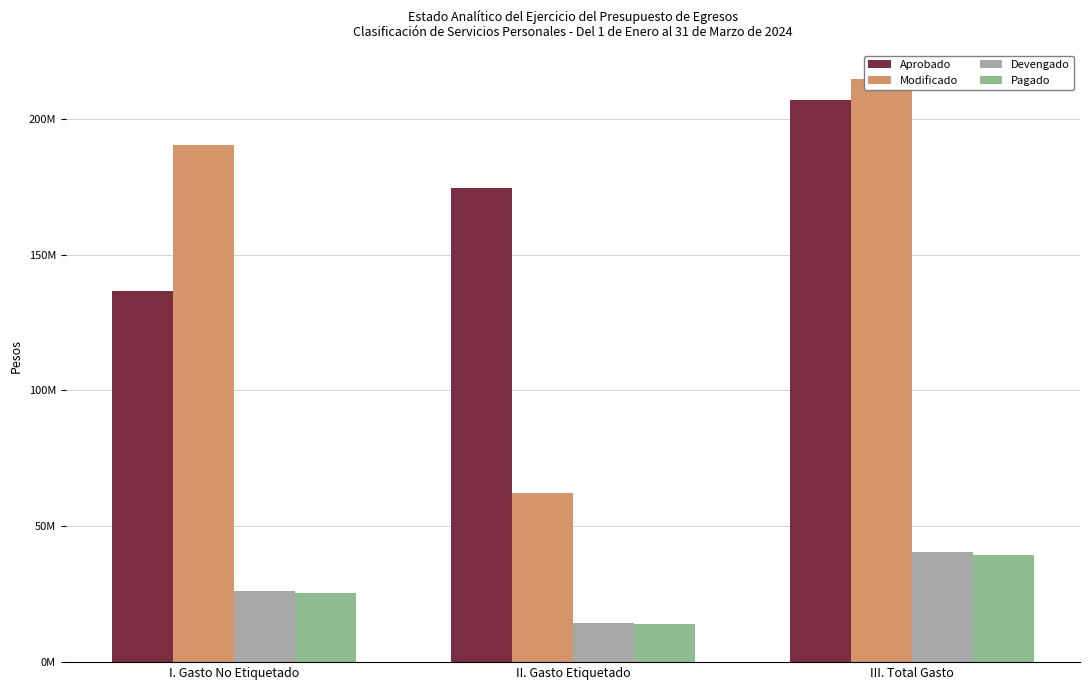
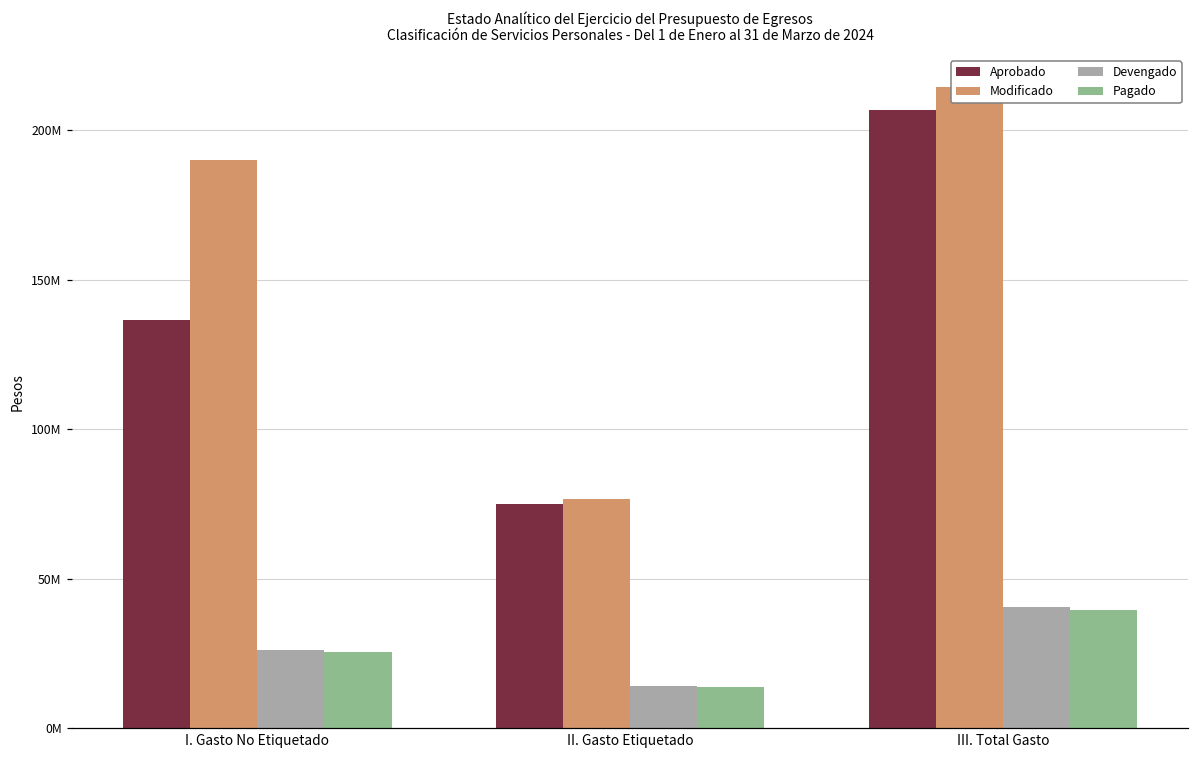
  {
    "Aprobado": {
      "I. Gasto No Etiquetado": 137000000,
-     "II. Gasto Etiquetado": 174000000,
+     "II. Gasto Etiquetado": 75000000,
      "III. Total Gasto": 207000000
    },
    "Modificado": {
      "I. Gasto No Etiquetado": 190000000,
-     "II. Gasto Etiquetado": 62000000
+     "II. Gasto Etiquetado": 77000000
    }
  }
